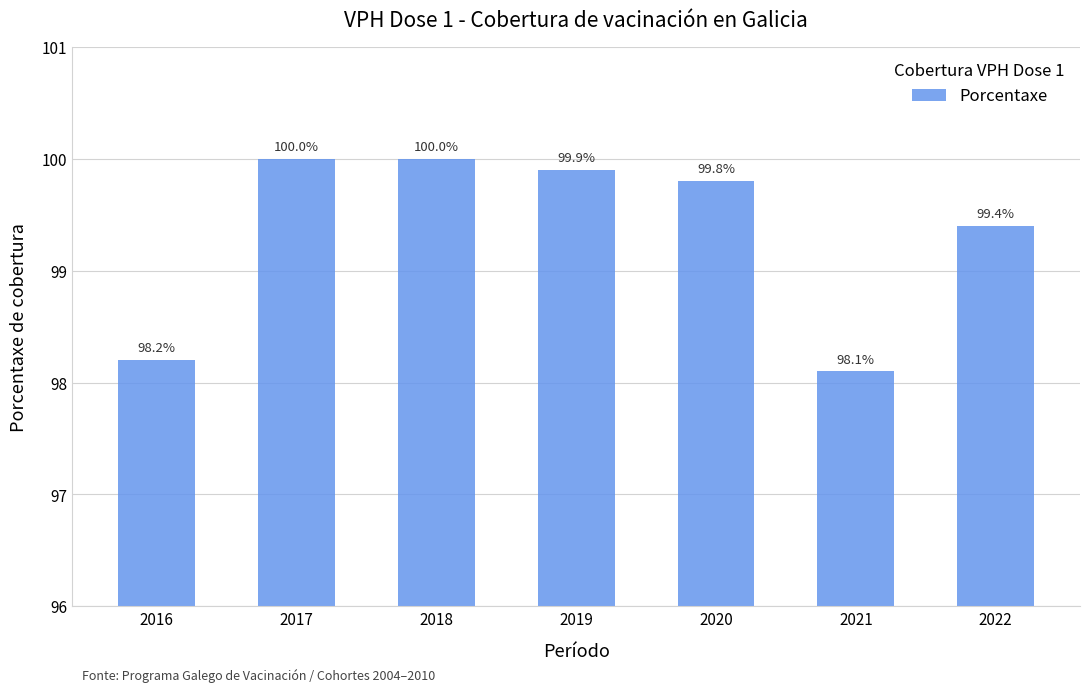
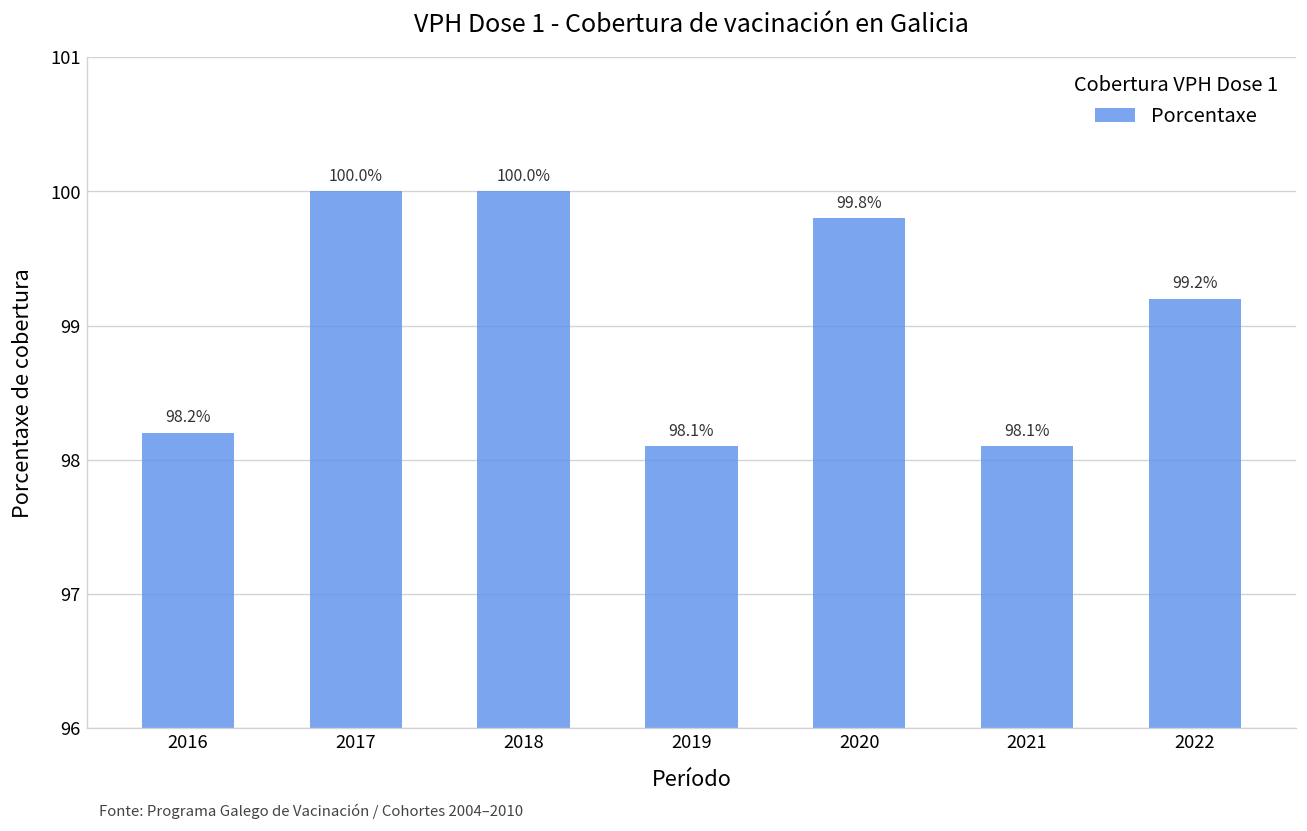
  {
    "2016": "98.2%",
    "2017": "100.0%",
    "2018": "100.0%",
-   "2019": "99.9%",
+   "2019": "98.1%",
    "2020": "99.8%",
    "2021": "98.1%",
-   "2022": "99.4%"
+   "2022": "99.2%"
  }
